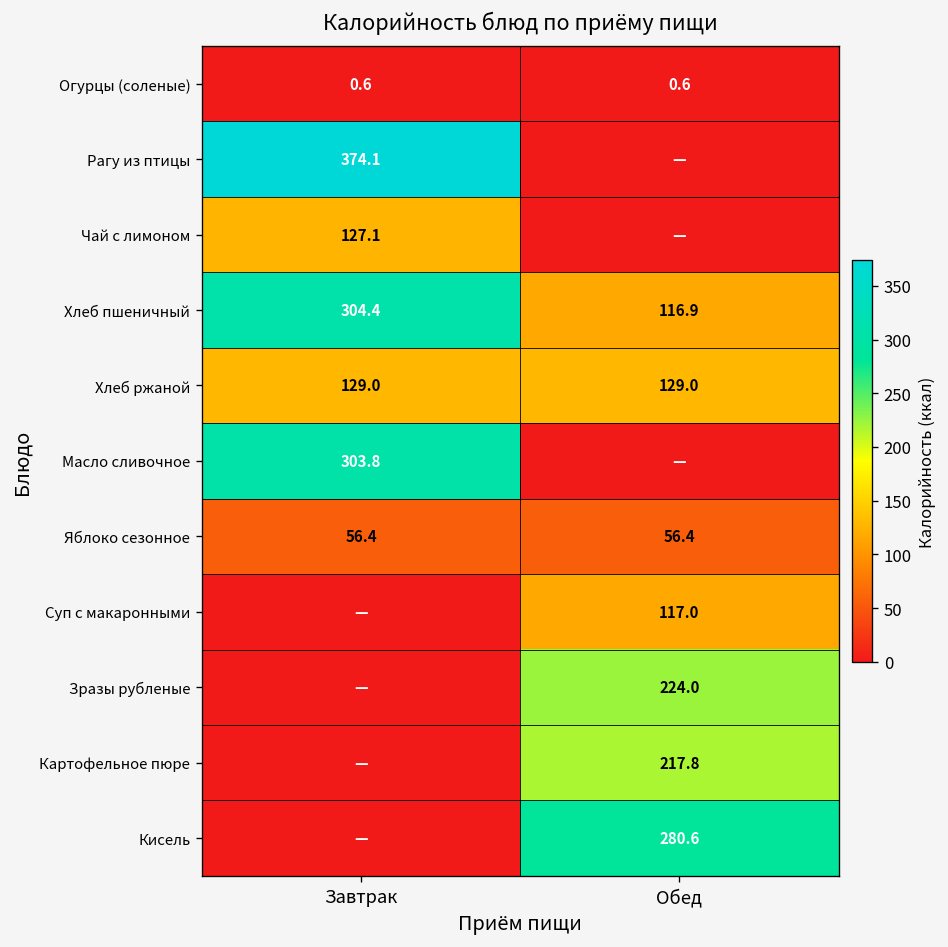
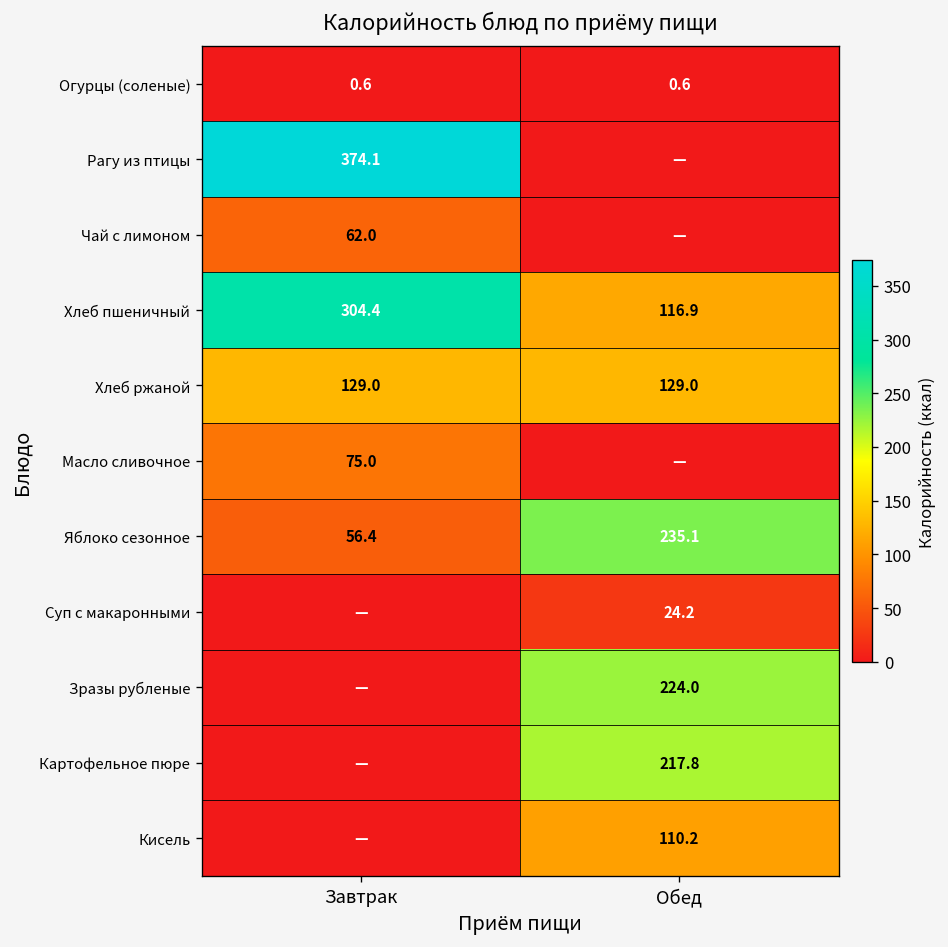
  {
    "Огурцы (соленые)": {
      "Завтрак": 0.6,
      "Обед": 0.6
    },
    "Рагу из птицы": {
      "Завтрак": 374.1
    },
    "Чай с лимоном": {
-     "Завтрак": 127.1
+     "Завтрак": 62.0
    },
    "Хлеб пшеничный": {
      "Завтрак": 304.4,
      "Обед": 116.9
    },
    "Хлеб ржаной": {
      "Завтрак": 129.0,
      "Обед": 129.0
    },
    "Масло сливочное": {
-     "Завтрак": 303.8
+     "Завтрак": 75.0
    },
    "Яблоко сезонное": {
      "Завтрак": 56.4,
-     "Обед": 56.4
+     "Обед": 235.1
    },
    "Суп с макаронными": {
-     "Обед": 117.0
+     "Обед": 24.2
    },
    "Зразы рубленые": {
      "Обед": 224.0
    },
    "Картофельное пюре": {
      "Обед": 217.8
    },
    "Кисель": {
-     "Обед": 280.6
+     "Обед": 110.2
    }
  }
